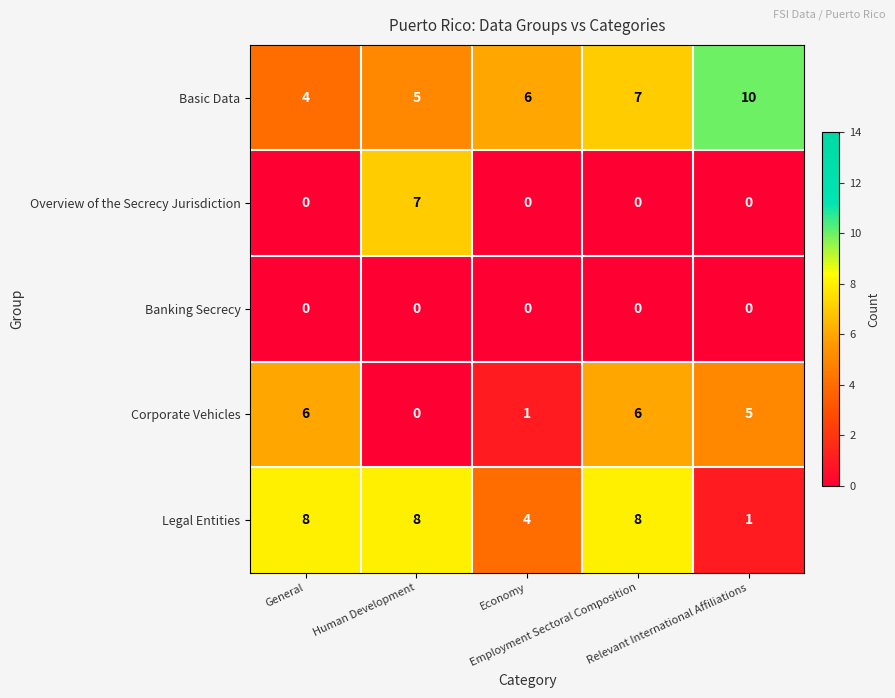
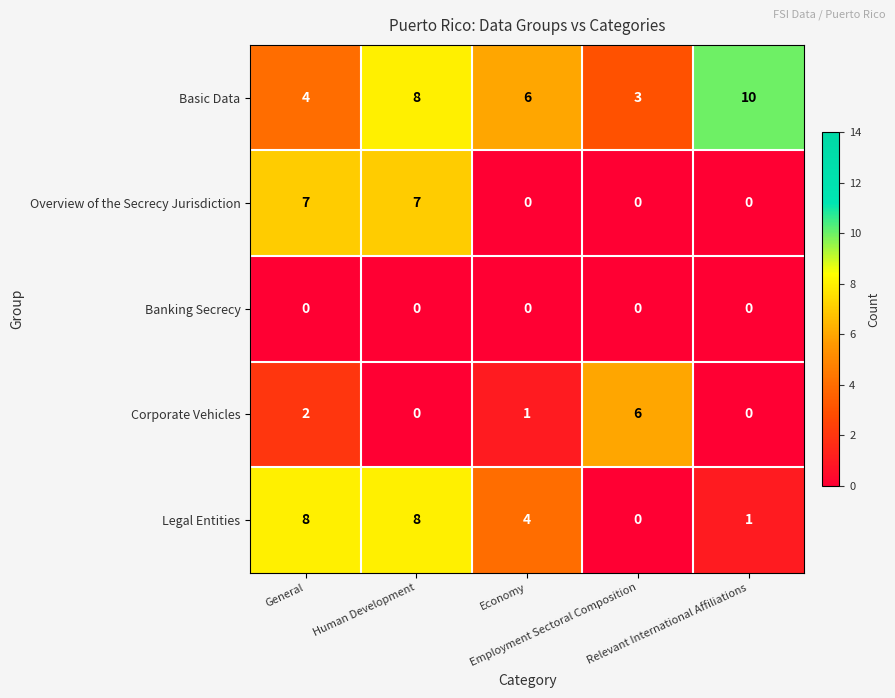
  {
    "Basic Data": {
      "General": 4,
-     "Human Development": 5,
+     "Human Development": 8,
      "Economy": 6,
-     "Employment Sectoral Composition": 7,
+     "Employment Sectoral Composition": 3,
      "Relevant International Affiliations": 10
    },
    "Overview of the Secrecy Jurisdiction": {
-     "General": 0,
+     "General": 7,
      "Human Development": 7,
      "Economy": 0,
      "Employment Sectoral Composition": 0,
      "Relevant International Affiliations": 0
    },
    "Banking Secrecy": {
      "General": 0,
      "Human Development": 0,
      "Economy": 0,
      "Employment Sectoral Composition": 0,
      "Relevant International Affiliations": 0
    },
    "Corporate Vehicles": {
-     "General": 6,
+     "General": 2,
      "Human Development": 0,
      "Economy": 1,
      "Employment Sectoral Composition": 6,
-     "Relevant International Affiliations": 5
+     "Relevant International Affiliations": 0
    },
    "Legal Entities": {
      "General": 8,
      "Human Development": 8,
      "Economy": 4,
-     "Employment Sectoral Composition": 8,
+     "Employment Sectoral Composition": 0,
      "Relevant International Affiliations": 1
    }
  }
